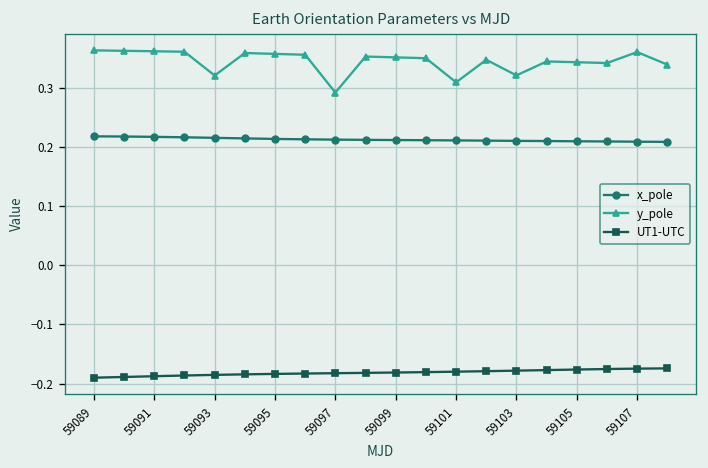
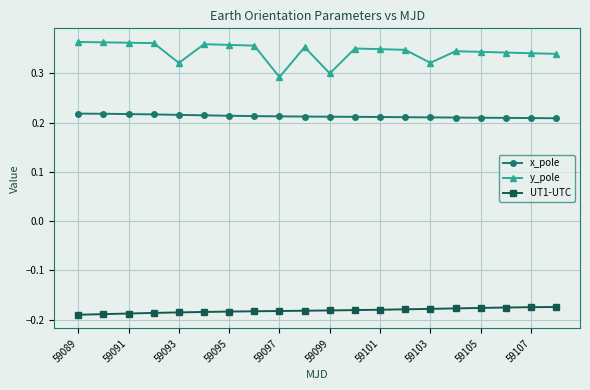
  {
    "y_pole": {
      "59089": 0.36,
      "59091": 0.36,
      "59093": 0.32,
      "59095": 0.36,
      "59097": 0.29,
-     "59099": 0.35,
-     "59101": 0.31,
+     "59099": 0.30,
+     "59101": 0.35,
      "59103": 0.32,
      "59105": 0.34,
-     "59107": 0.36
+     "59107": 0.34
    }
  }
